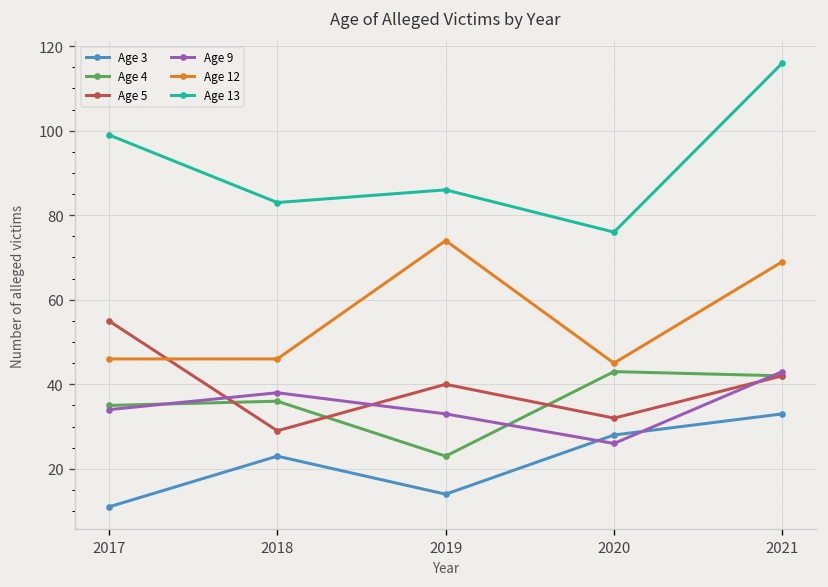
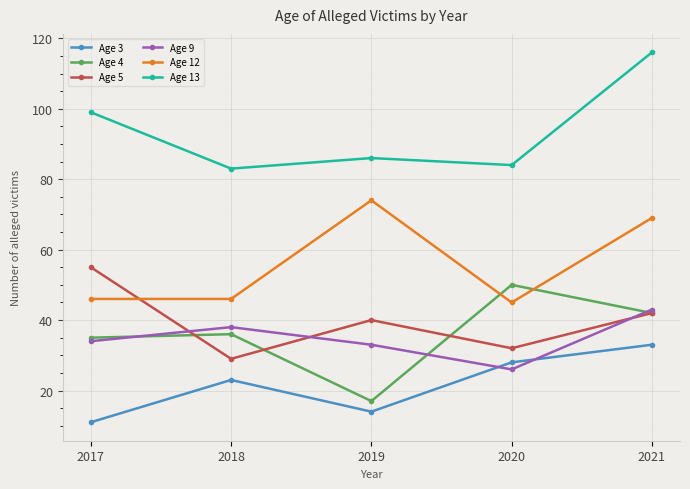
  {
    "Age 3": {
      "2017": 11,
      "2018": 23,
      "2019": 14,
      "2020": 28,
      "2021": 33
    },
    "Age 4": {
      "2017": 35,
      "2018": 36,
-     "2019": 23,
-     "2020": 43
+     "2019": 17,
+     "2020": 50
    },
    "Age 5": {
      "2017": 55,
      "2018": 29,
      "2019": 40,
      "2020": 32
    },
    "Age 9": {
      "2017": 34,
      "2018": 38,
      "2019": 33,
      "2020": 26,
      "2021": 43
    },
    "Age 12": {
      "2017": 46,
      "2018": 46,
      "2019": 74,
      "2020": 45,
      "2021": 69
    },
    "Age 13": {
      "2017": 99,
      "2018": 83,
      "2019": 86,
-     "2020": 76,
+     "2020": 84,
      "2021": 116
    }
  }
